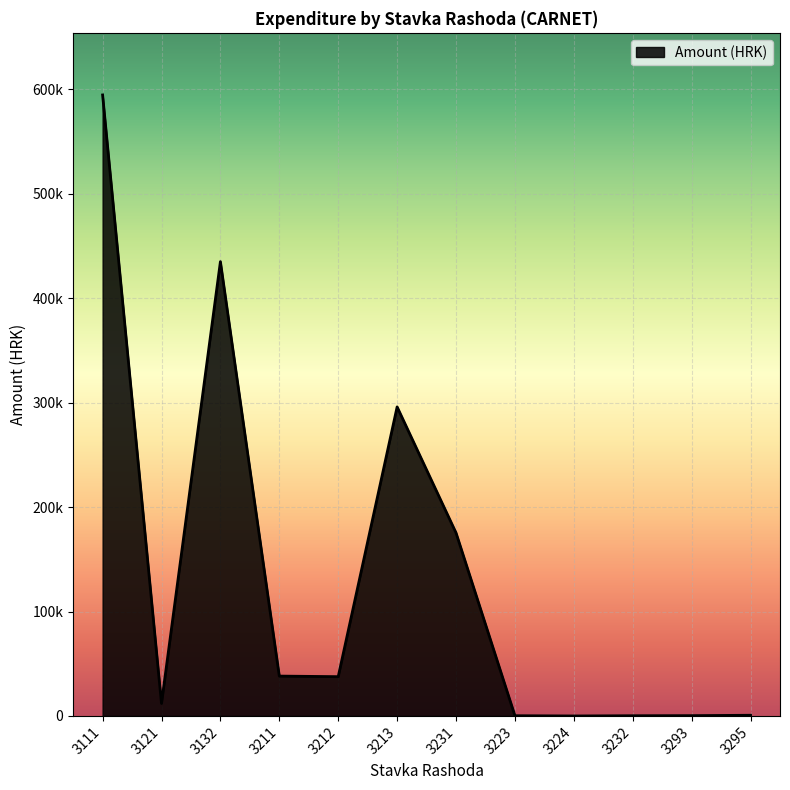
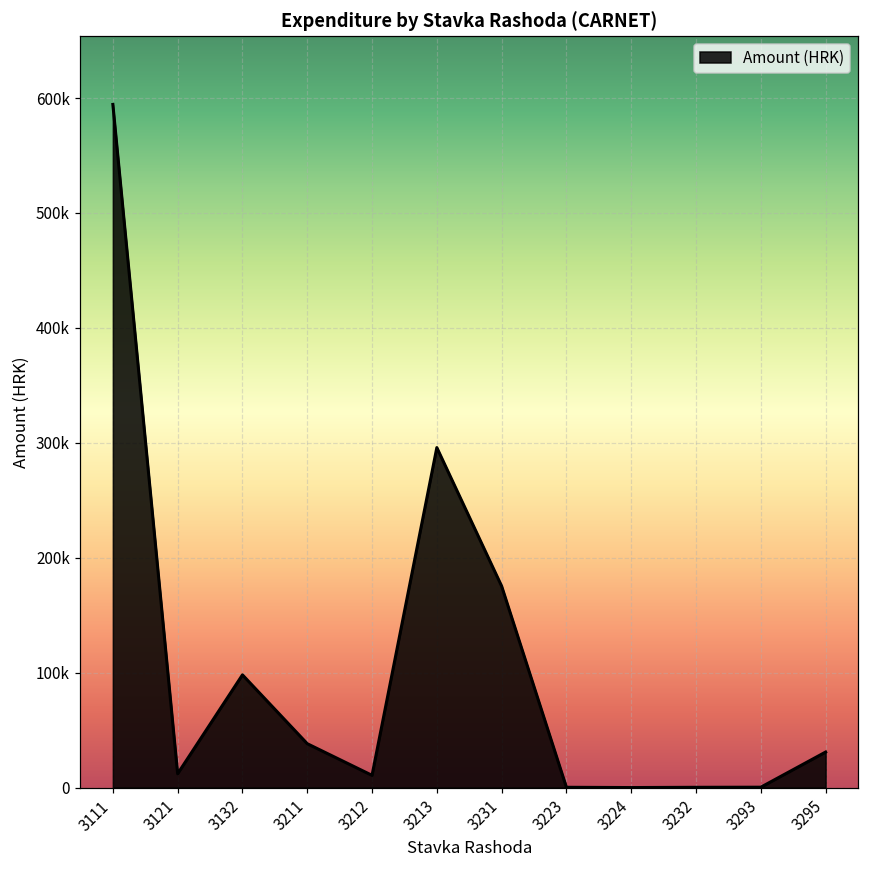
  {
    "3111": 594000,
    "3121": 12000,
-   "3132": 435000,
+   "3132": 98000,
    "3211": 38000,
-   "3212": 38000,
+   "3212": 11000,
    "3213": 296000,
    "3231": 175000,
    "3223": 0,
    "3224": 0,
    "3232": 0,
    "3293": 0,
-   "3295": 1000
+   "3295": 31000
  }
